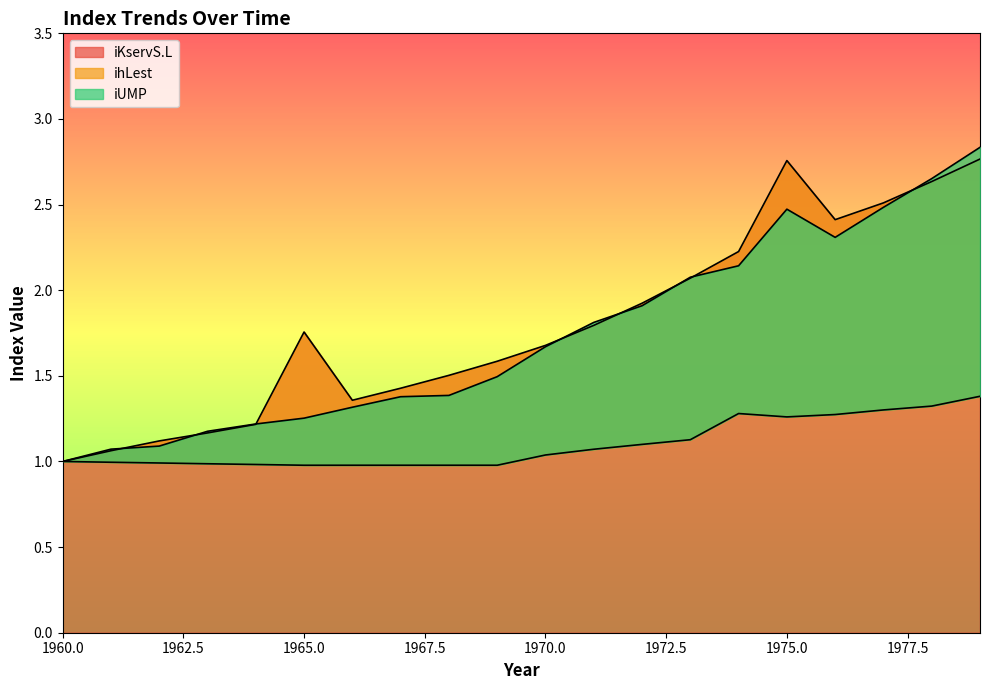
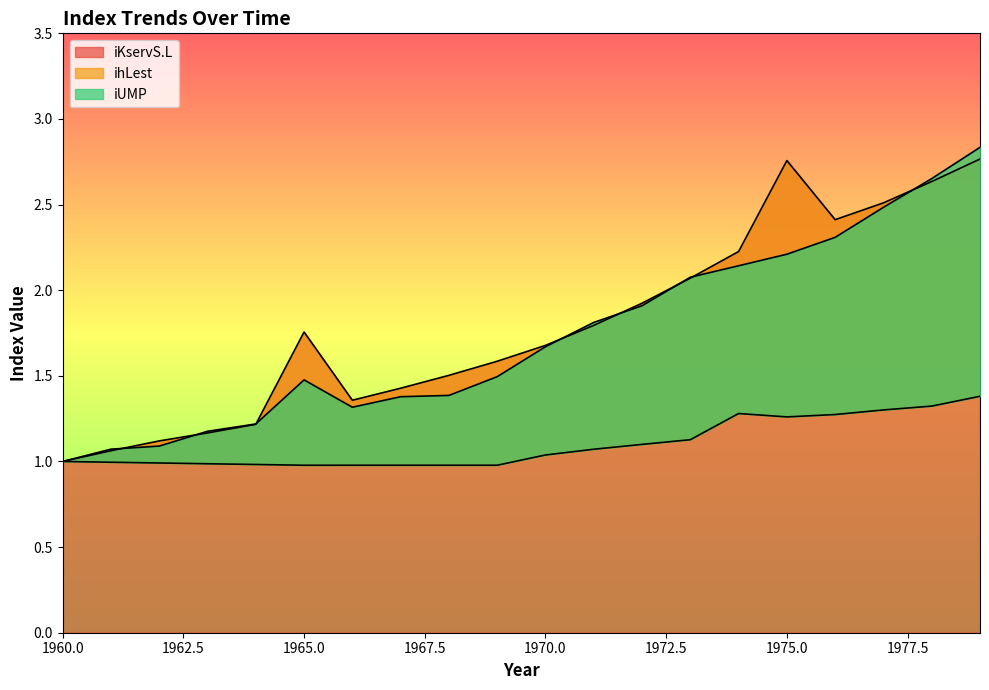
  {
    "ihLest": {
      "1965.0": 1.76,
      "1975.0": 2.76
    },
    "iUMP": {
-     "1965.0": 1.25,
-     "1975.0": 2.47
+     "1965.0": 1.48,
+     "1975.0": 2.21
    }
  }
